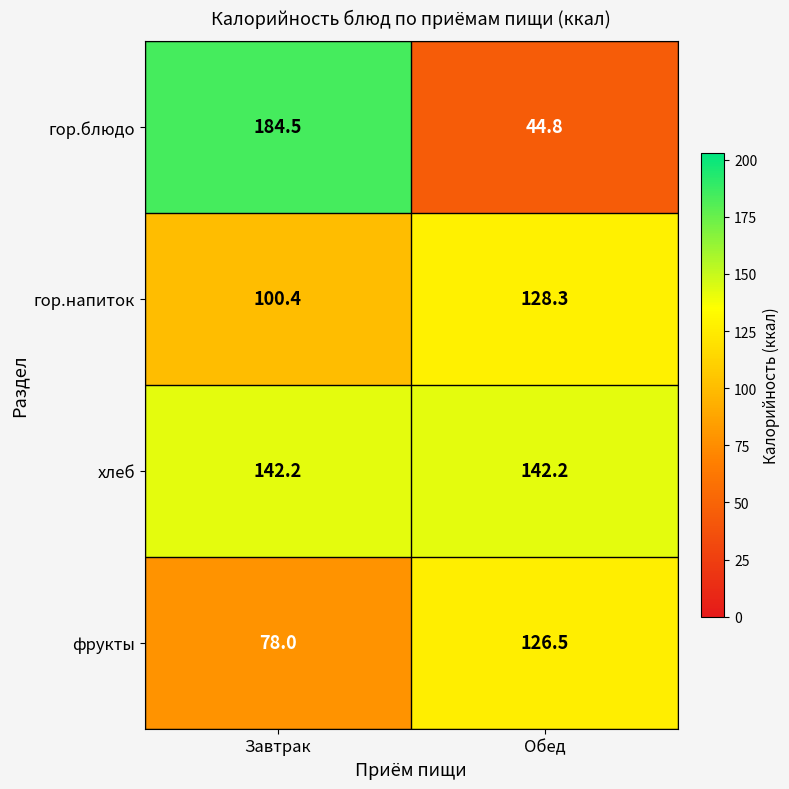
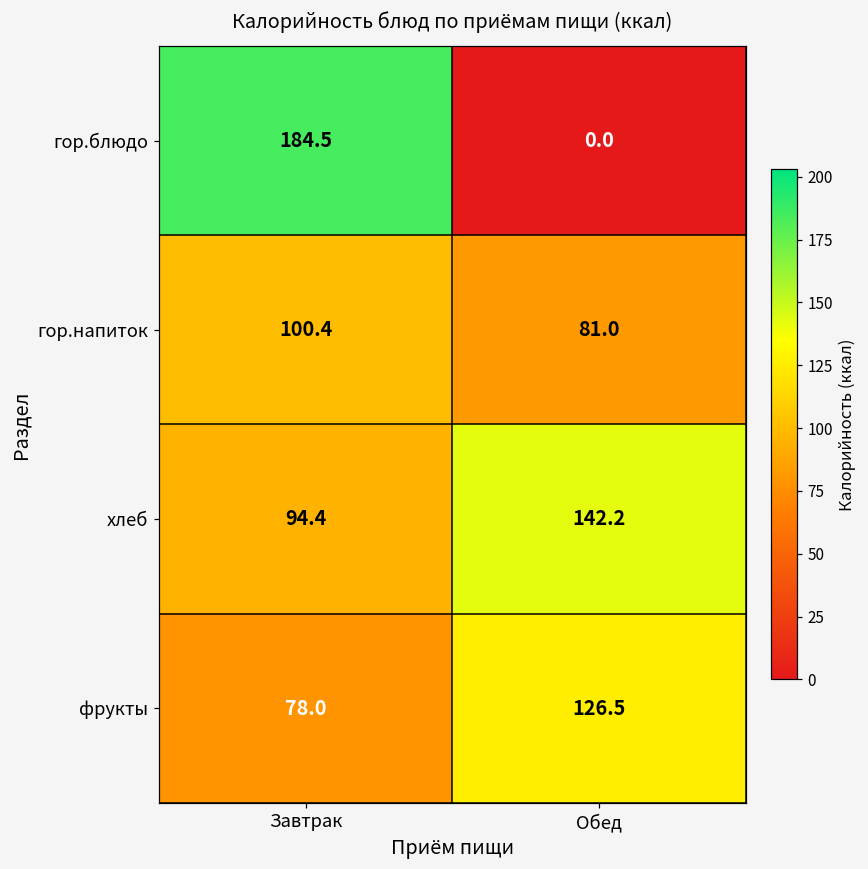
  {
    "гор.блюдо": {
      "Завтрак": 184.5,
-     "Обед": 44.8
+     "Обед": 0.0
    },
    "гор.напиток": {
      "Завтрак": 100.4,
-     "Обед": 128.3
+     "Обед": 81.0
    },
    "хлеб": {
-     "Завтрак": 142.2,
+     "Завтрак": 94.4,
      "Обед": 142.2
    },
    "фрукты": {
      "Завтрак": 78.0,
      "Обед": 126.5
    }
  }
